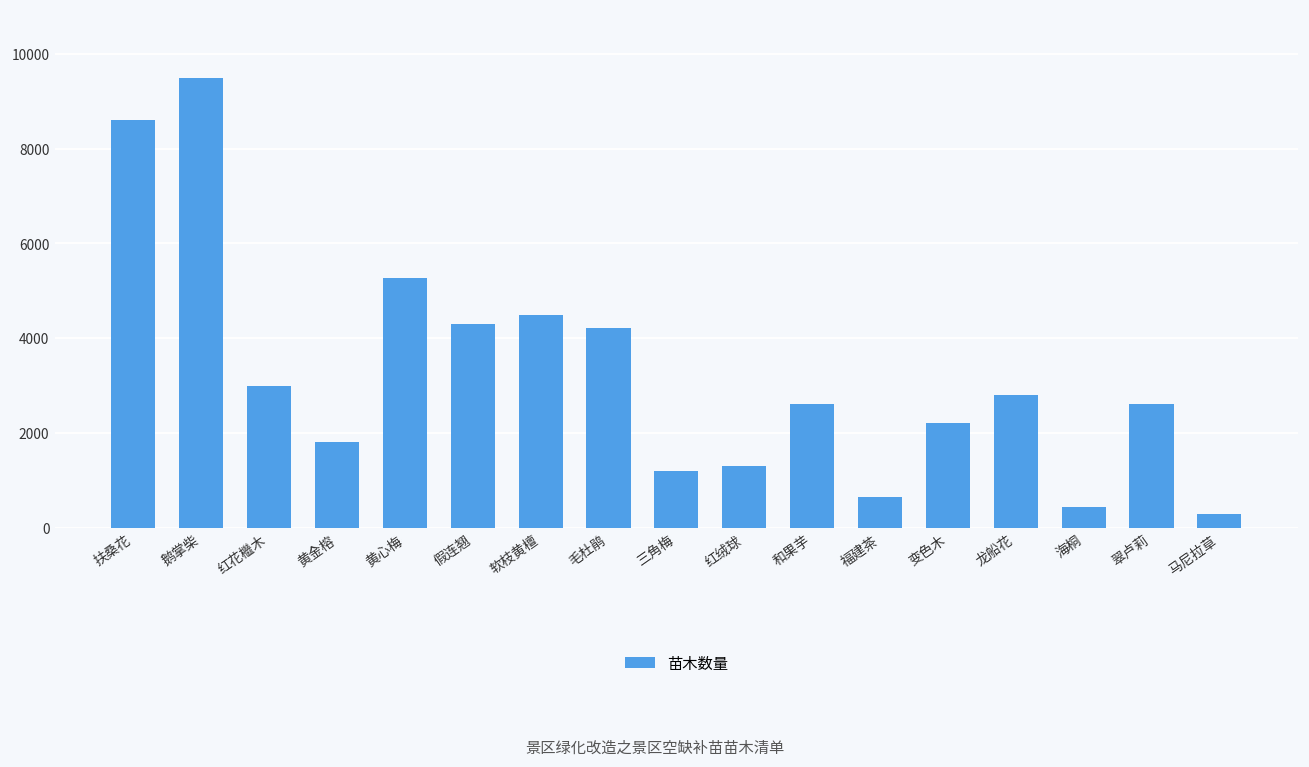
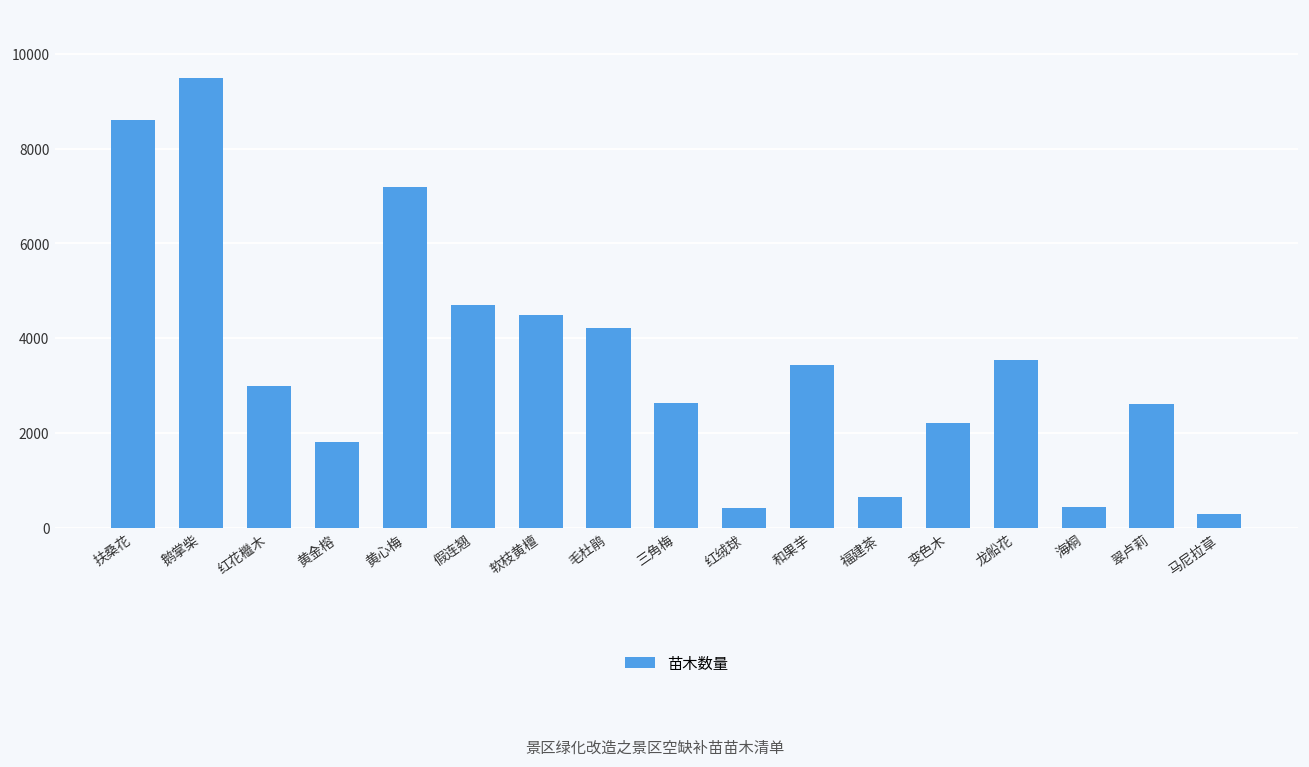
  {
    "扶桑花": 8600,
    "鹅掌柴": 9500,
    "红花檵木": 3000,
    "黄金榕": 1800,
-   "黄心梅": 5300,
-   "假连翘": 4300,
+   "黄心梅": 7200,
+   "假连翘": 4700,
    "软枝黄檀": 4500,
    "毛杜鹃": 4200,
-   "三角梅": 1200,
-   "红绒球": 1300,
-   "和果芋": 2600,
+   "三角梅": 2600,
+   "红绒球": 400,
+   "和果芋": 3400,
    "福建茶": 600,
    "变色木": 2200,
-   "龙船花": 2800,
+   "龙船花": 3500,
    "海桐": 400,
    "翠卢莉": 2600,
    "马尼拉草": 300
  }
